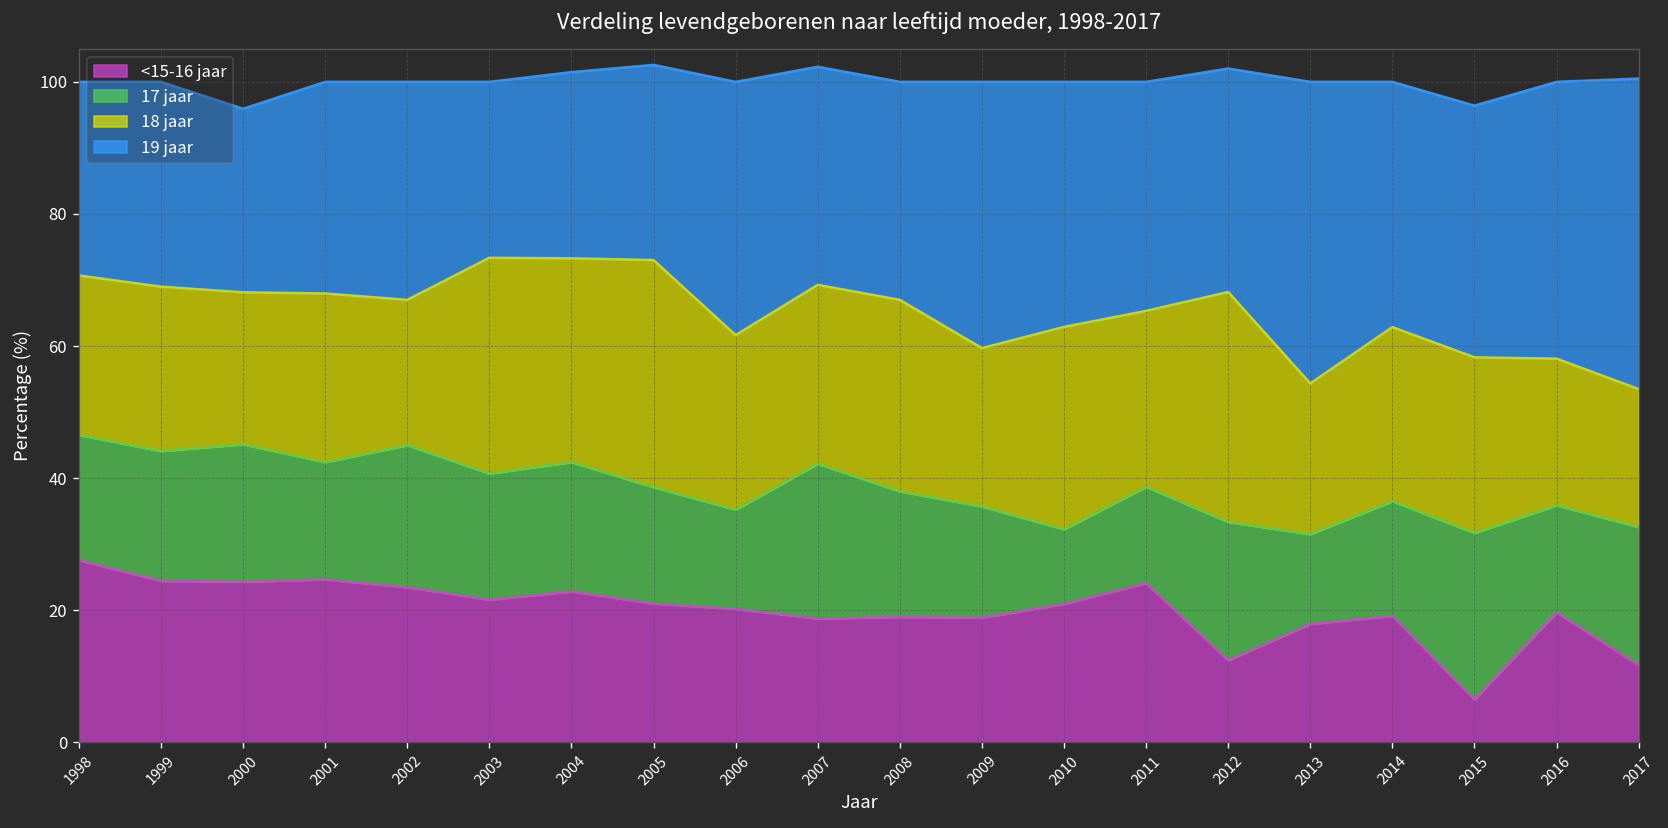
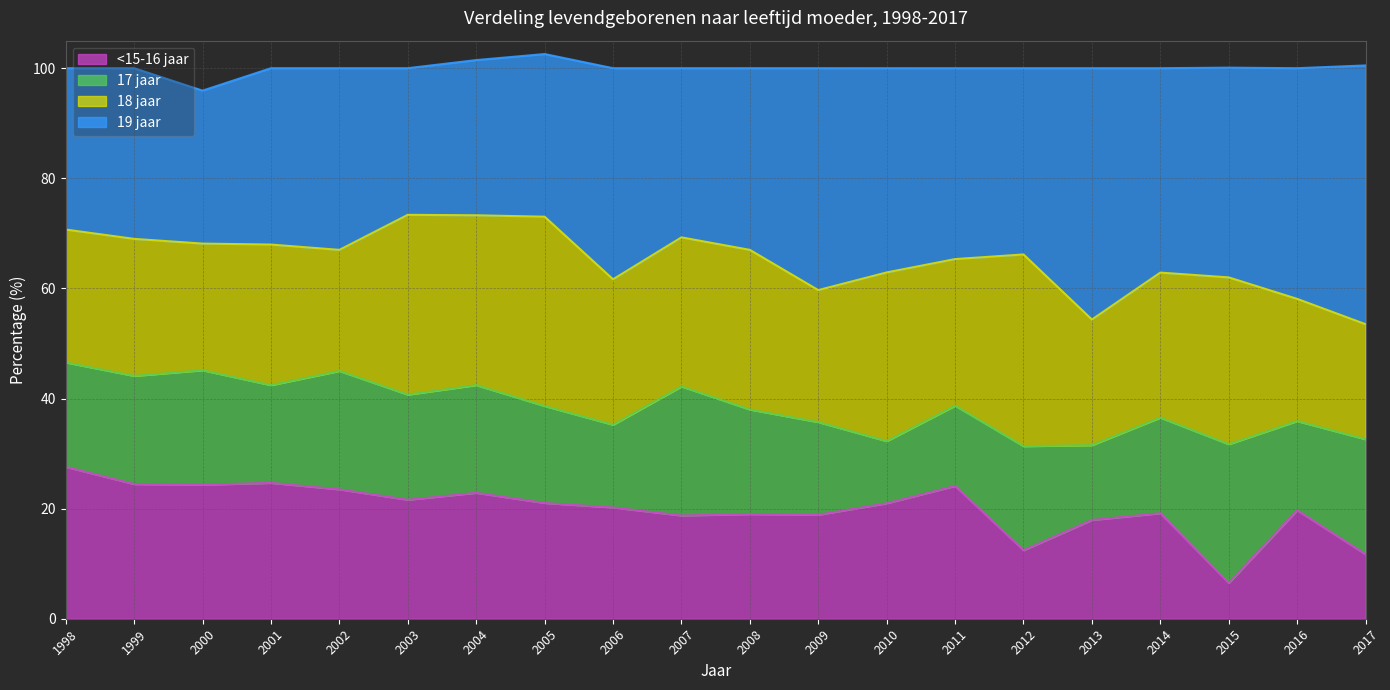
  {
    "<15-16 jaar": {
      "1998": 28,
      "1999": 24,
      "2000": 24,
      "2001": 25,
      "2002": 24,
      "2003": 22,
      "2004": 23,
      "2005": 21,
      "2006": 20,
      "2007": 19,
      "2008": 19,
      "2009": 19,
      "2010": 21,
      "2011": 24,
      "2012": 12,
      "2013": 18,
      "2014": 19,
      "2015": 7,
      "2016": 20,
      "2017": 12
    },
    "17 jaar": {
      "1998": 19,
      "1999": 20,
      "2000": 21,
      "2001": 18,
      "2002": 22,
      "2003": 19,
      "2004": 20,
      "2005": 18,
      "2006": 15,
      "2007": 23,
      "2008": 19,
      "2009": 17,
      "2010": 11,
      "2011": 15,
-     "2012": 21,
+     "2012": 19,
      "2013": 14,
      "2014": 17,
      "2015": 25,
      "2016": 16,
      "2017": 21
    },
    "18 jaar": {
      "1998": 24,
      "1999": 25,
      "2000": 23,
      "2001": 26,
      "2002": 22,
      "2003": 33,
      "2004": 31,
      "2005": 34,
      "2006": 26,
      "2007": 27,
      "2008": 29,
      "2009": 24,
      "2010": 31,
      "2011": 27,
      "2012": 35,
      "2013": 23,
      "2014": 26,
-     "2015": 27,
+     "2015": 30,
      "2016": 22,
      "2017": 21
    },
    "19 jaar": {
      "1998": 29,
      "2000": 28,
      "2001": 32,
      "2002": 33,
      "2003": 27,
      "2004": 28,
      "2005": 30,
      "2006": 38,
-     "2007": 33,
+     "2007": 31,
      "2008": 33,
      "2009": 40,
      "2010": 37,
      "2011": 35,
      "2012": 34,
      "2013": 46,
      "2014": 37,
      "2015": 38,
      "2016": 42,
      "2017": 47
    }
  }
